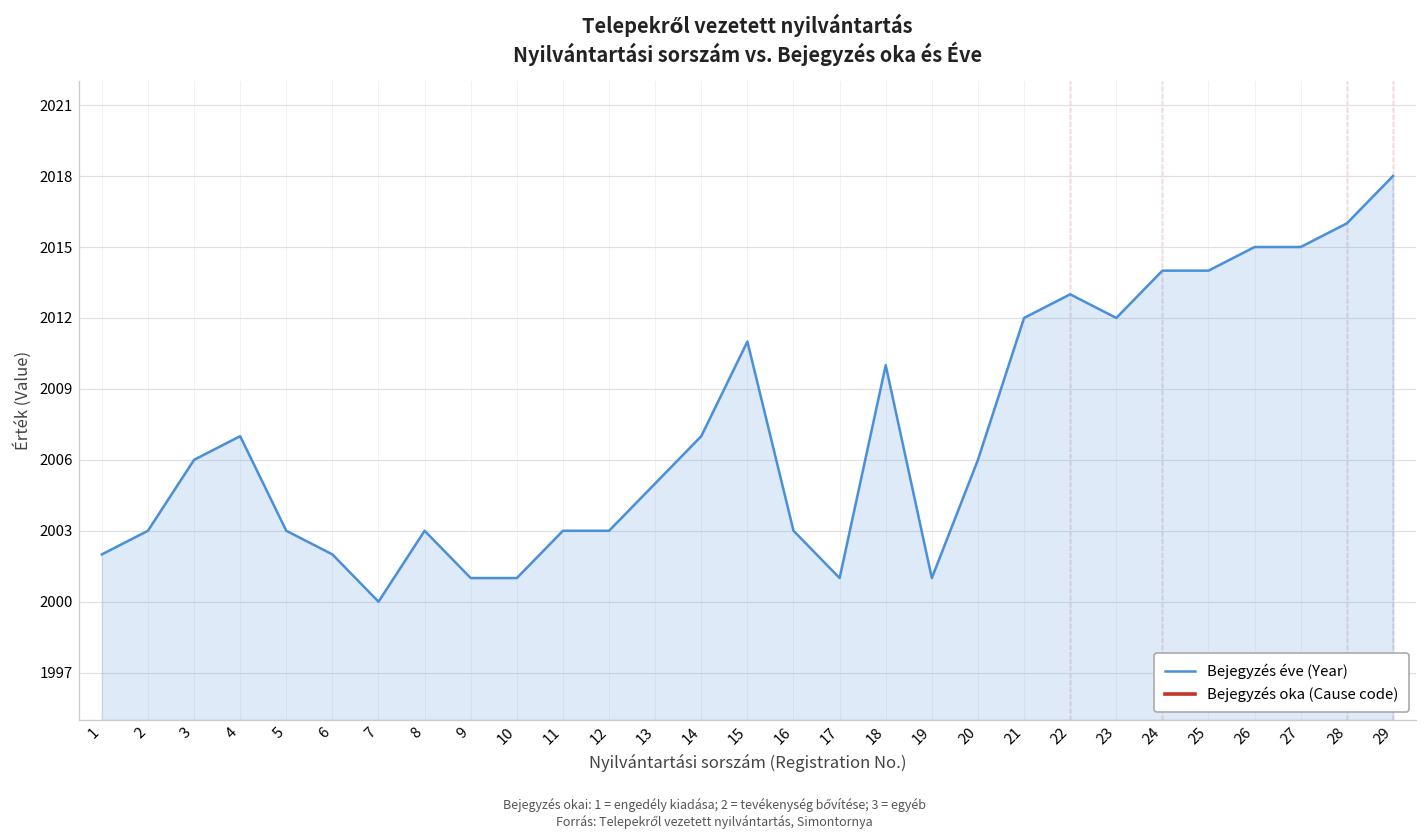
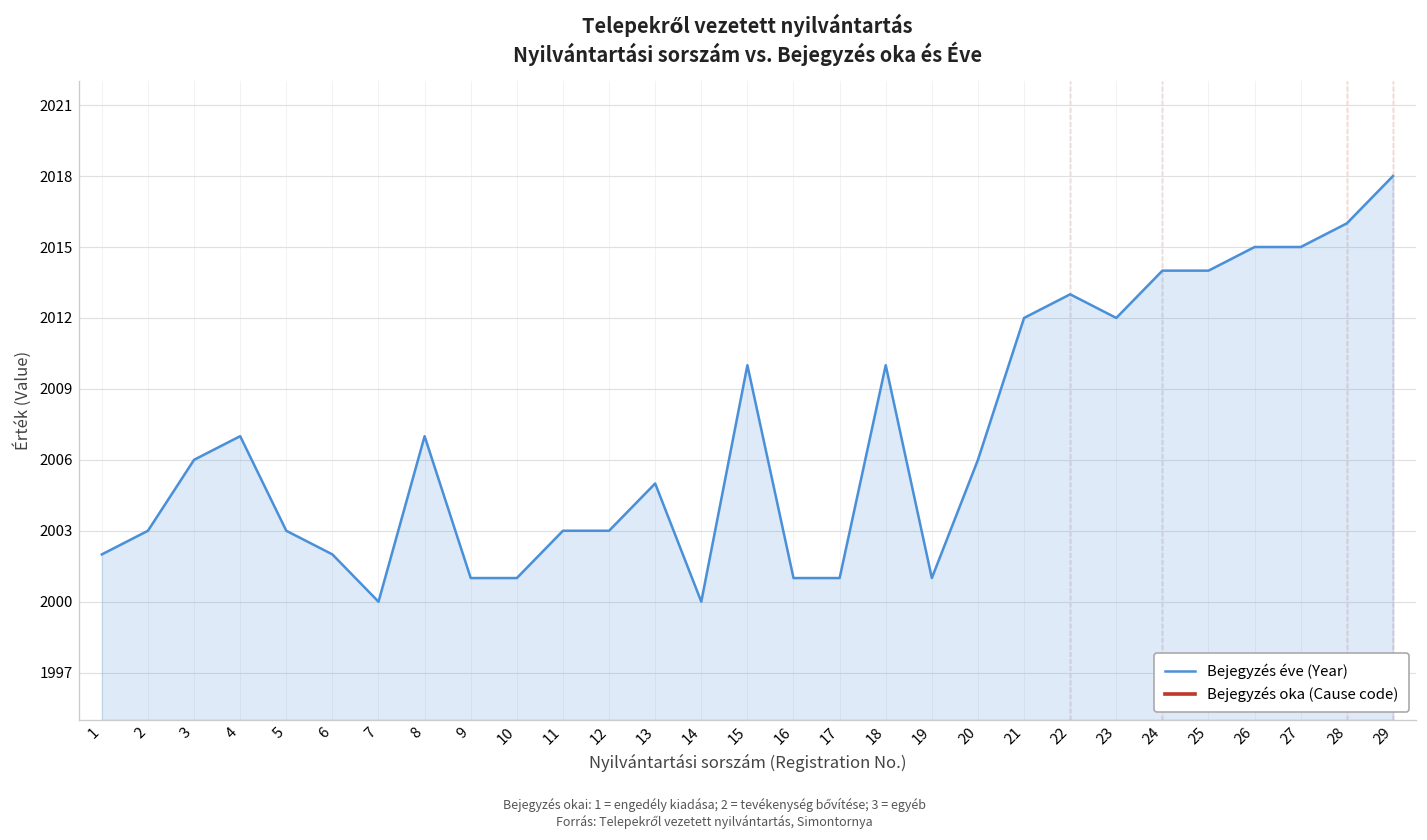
  {
    "Bejegyzés éve (Year)": {
      "1": 2002,
      "2": 2003,
      "3": 2006,
      "4": 2007,
      "5": 2003,
      "6": 2002,
      "7": 2000,
-     "8": 2003,
+     "8": 2007,
      "9": 2001,
      "10": 2001,
      "11": 2003,
      "12": 2003,
      "13": 2005,
-     "14": 2007,
-     "15": 2011,
-     "16": 2003,
+     "14": 2000,
+     "15": 2010,
+     "16": 2001,
      "17": 2001,
      "18": 2010,
      "19": 2001,
      "20": 2006,
      "21": 2012,
      "22": 2013,
      "23": 2012,
      "24": 2014,
      "25": 2014,
      "26": 2015,
      "27": 2015,
      "28": 2016,
      "29": 2018
    }
  }
